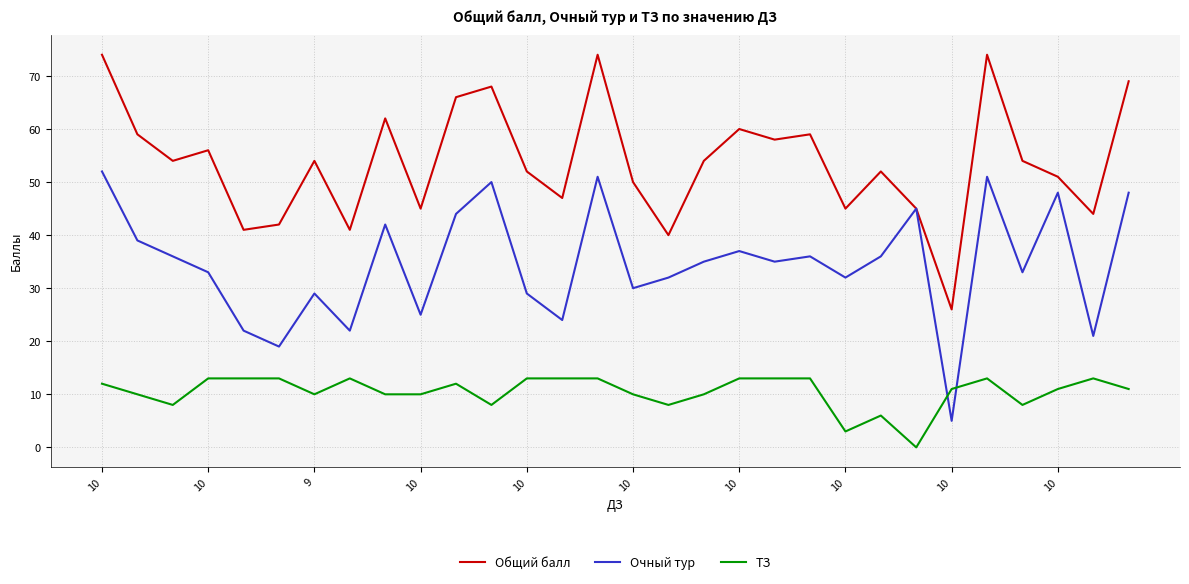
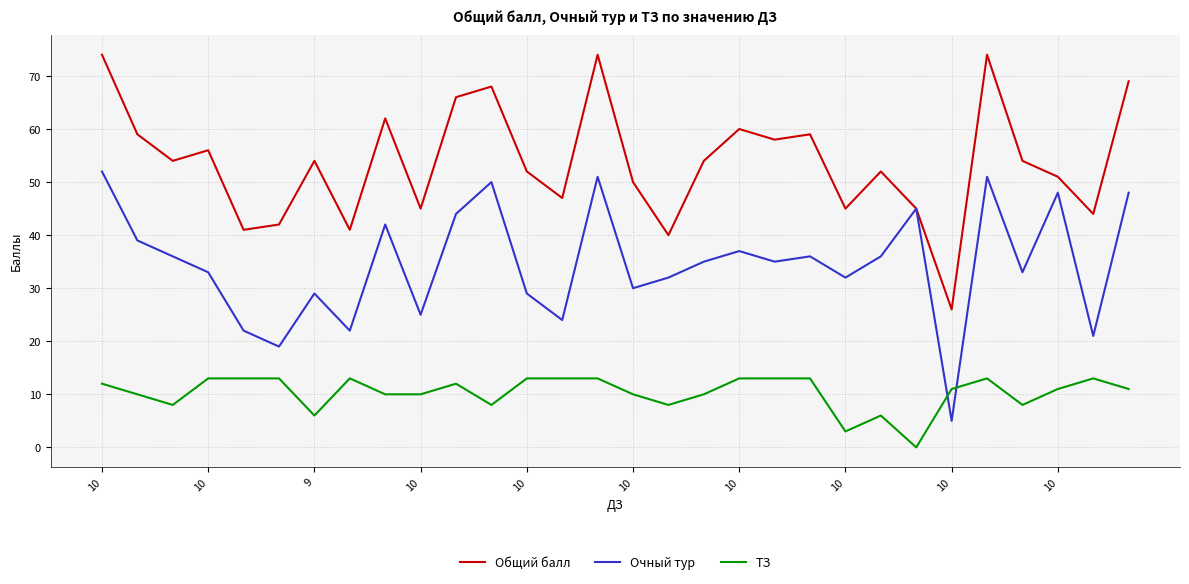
  {
    "Общий балл": {
      "9": 54
    },
    "Очный тур": {
      "9": 29
    },
    "ТЗ": {
-     "9": 10
+     "9": 6
    }
  }
